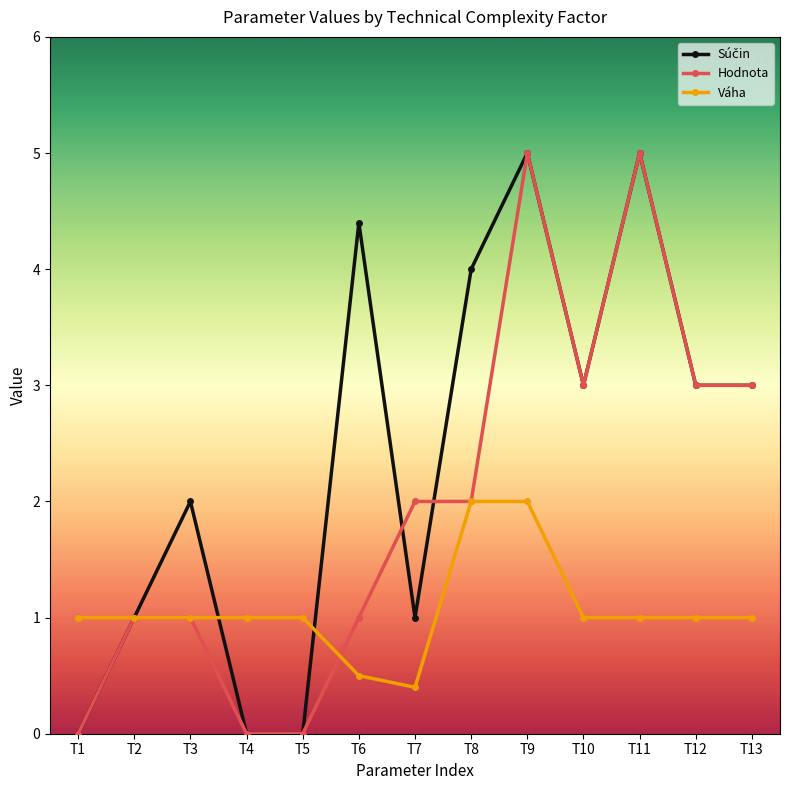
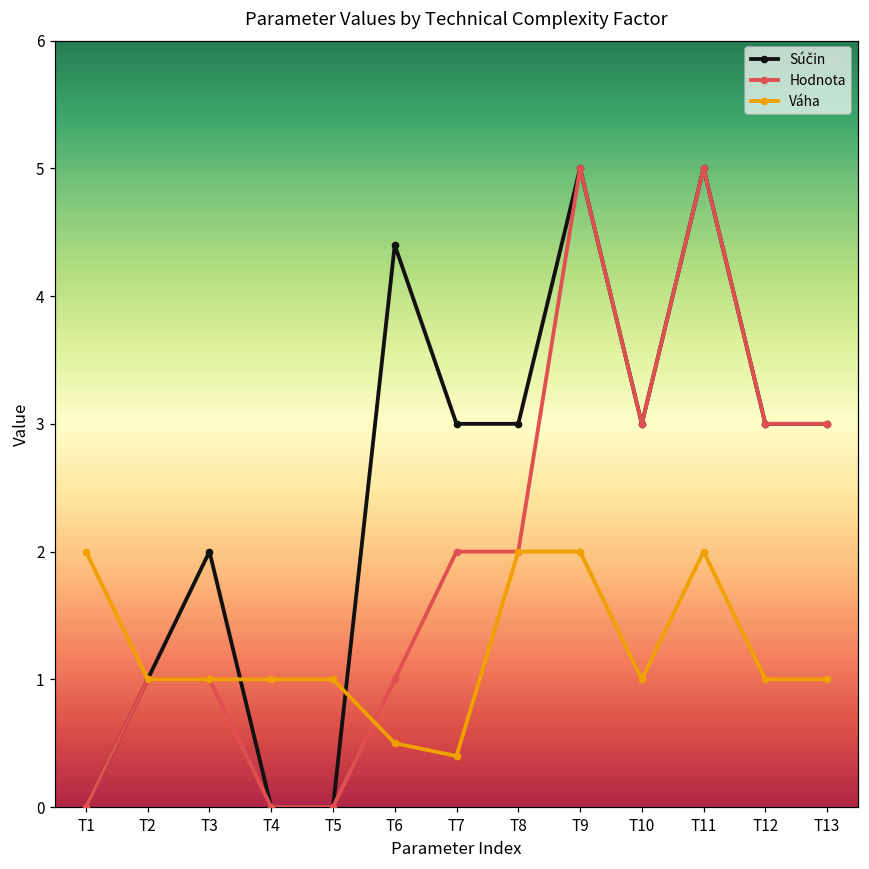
  {
    "Súčin": {
      "T3": 2,
      "T6": 4.40,
-     "T7": 1,
-     "T8": 4
+     "T7": 3,
+     "T8": 3
    },
    "Hodnota": {
      "T6": 1,
      "T7": 2
    },
    "Váha": {
-     "T1": 1,
+     "T1": 2,
      "T4": 1,
      "T5": 1,
      "T6": 0.50,
      "T7": 0.40,
      "T9": 2,
      "T10": 1,
-     "T11": 1,
+     "T11": 2,
      "T12": 1,
      "T13": 1
    }
  }
